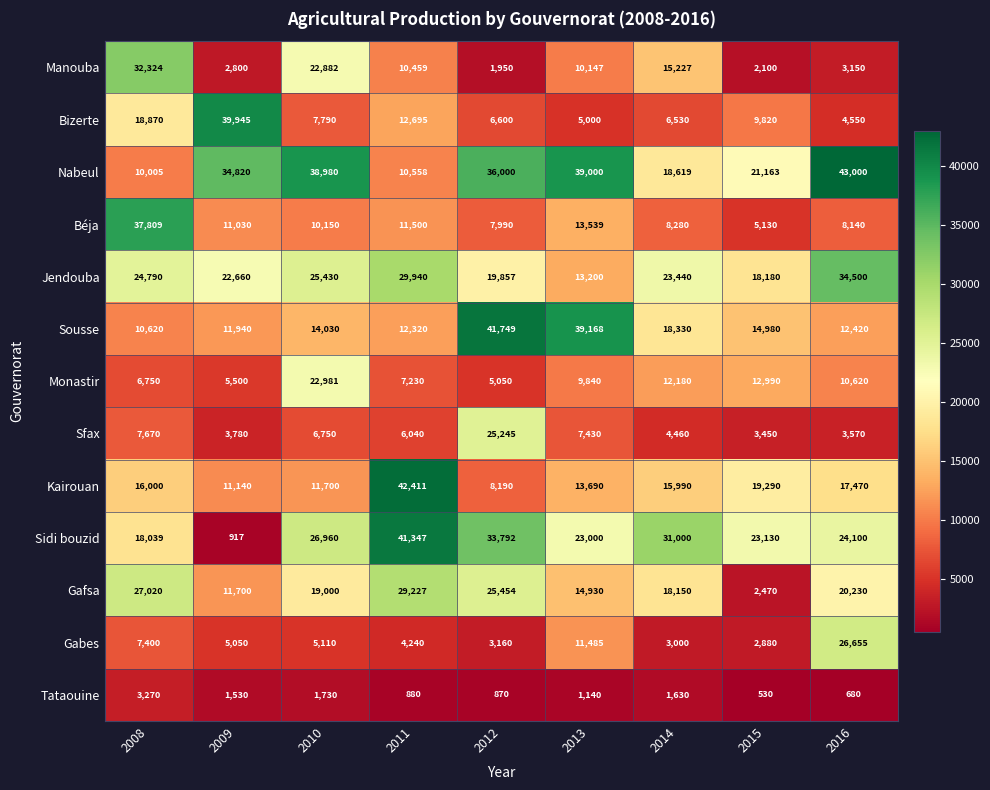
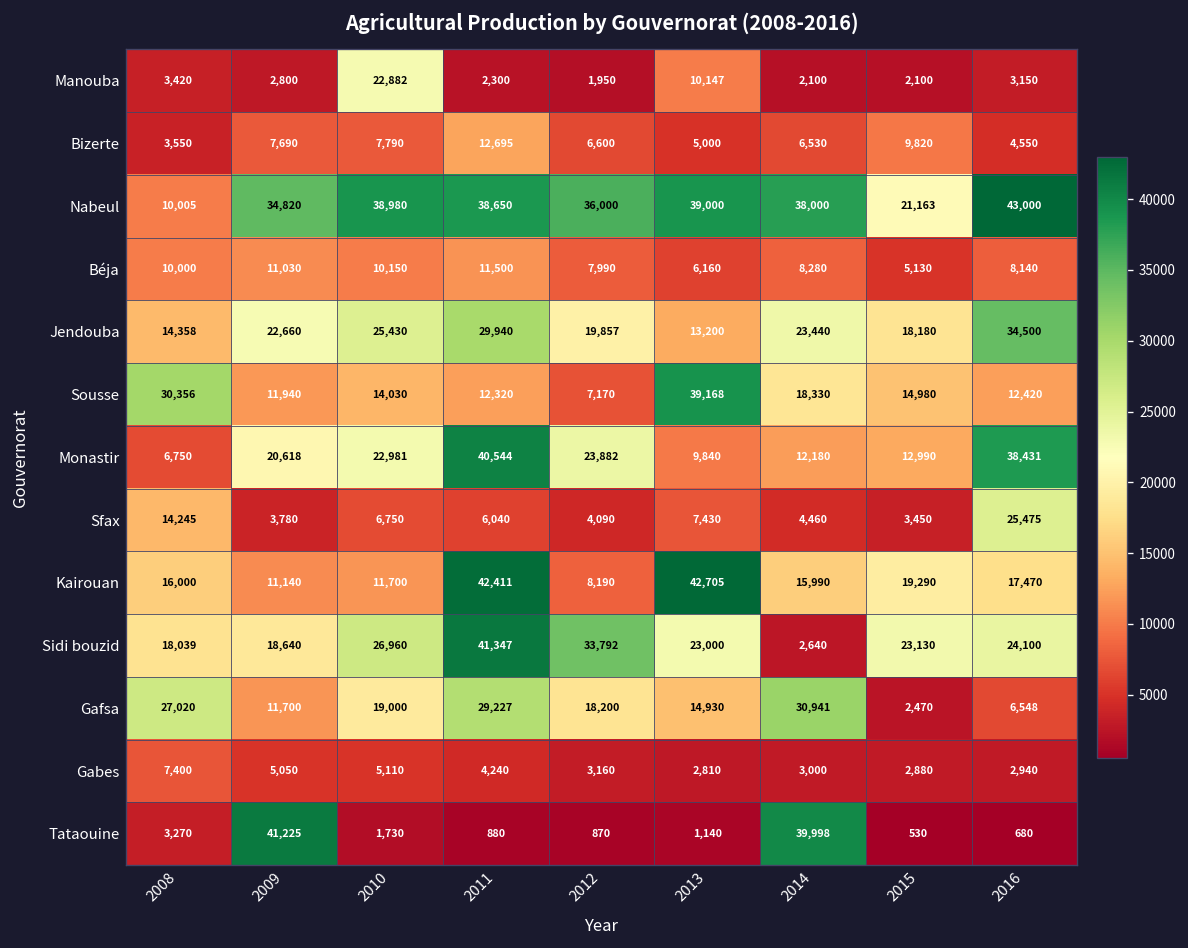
  {
    "Manouba": {
-     "2008": "32,324",
+     "2008": "3,420",
      "2009": "2,800",
      "2010": "22,882",
-     "2011": "10,459",
+     "2011": "2,300",
      "2012": "1,950",
      "2013": "10,147",
-     "2014": "15,227",
+     "2014": "2,100",
      "2015": "2,100",
      "2016": "3,150"
    },
    "Bizerte": {
-     "2008": "18,870",
-     "2009": "39,945",
+     "2008": "3,550",
+     "2009": "7,690",
      "2010": "7,790",
      "2011": "12,695",
      "2012": "6,600",
      "2013": "5,000",
      "2014": "6,530",
      "2015": "9,820",
      "2016": "4,550"
    },
    "Nabeul": {
      "2008": "10,005",
      "2009": "34,820",
      "2010": "38,980",
-     "2011": "10,558",
+     "2011": "38,650",
      "2012": "36,000",
      "2013": "39,000",
-     "2014": "18,619",
+     "2014": "38,000",
      "2015": "21,163",
      "2016": "43,000"
    },
    "Béja": {
-     "2008": "37,809",
+     "2008": "10,000",
      "2009": "11,030",
      "2010": "10,150",
      "2011": "11,500",
      "2012": "7,990",
-     "2013": "13,539",
+     "2013": "6,160",
      "2014": "8,280",
      "2015": "5,130",
      "2016": "8,140"
    },
    "Jendouba": {
-     "2008": "24,790",
+     "2008": "14,358",
      "2009": "22,660",
      "2010": "25,430",
      "2011": "29,940",
      "2012": "19,857",
      "2013": "13,200",
      "2014": "23,440",
      "2015": "18,180",
      "2016": "34,500"
    },
    "Sousse": {
-     "2008": "10,620",
+     "2008": "30,356",
      "2009": "11,940",
      "2010": "14,030",
      "2011": "12,320",
-     "2012": "41,749",
+     "2012": "7,170",
      "2013": "39,168",
      "2014": "18,330",
      "2015": "14,980",
      "2016": "12,420"
    },
    "Monastir": {
      "2008": "6,750",
-     "2009": "5,500",
+     "2009": "20,618",
      "2010": "22,981",
-     "2011": "7,230",
-     "2012": "5,050",
+     "2011": "40,544",
+     "2012": "23,882",
      "2013": "9,840",
      "2014": "12,180",
      "2015": "12,990",
-     "2016": "10,620"
+     "2016": "38,431"
    },
    "Sfax": {
-     "2008": "7,670",
+     "2008": "14,245",
      "2009": "3,780",
      "2010": "6,750",
      "2011": "6,040",
-     "2012": "25,245",
+     "2012": "4,090",
      "2013": "7,430",
      "2014": "4,460",
      "2015": "3,450",
-     "2016": "3,570"
+     "2016": "25,475"
    },
    "Kairouan": {
      "2008": "16,000",
      "2009": "11,140",
      "2010": "11,700",
      "2011": "42,411",
      "2012": "8,190",
-     "2013": "13,690",
+     "2013": "42,705",
      "2014": "15,990",
      "2015": "19,290",
      "2016": "17,470"
    },
    "Sidi bouzid": {
      "2008": "18,039",
-     "2009": "917",
+     "2009": "18,640",
      "2010": "26,960",
      "2011": "41,347",
      "2012": "33,792",
      "2013": "23,000",
-     "2014": "31,000",
+     "2014": "2,640",
      "2015": "23,130",
      "2016": "24,100"
    },
    "Gafsa": {
      "2008": "27,020",
      "2009": "11,700",
      "2010": "19,000",
      "2011": "29,227",
-     "2012": "25,454",
+     "2012": "18,200",
      "2013": "14,930",
-     "2014": "18,150",
+     "2014": "30,941",
      "2015": "2,470",
-     "2016": "20,230"
+     "2016": "6,548"
    },
    "Gabes": {
      "2008": "7,400",
      "2009": "5,050",
      "2010": "5,110",
      "2011": "4,240",
      "2012": "3,160",
-     "2013": "11,485",
+     "2013": "2,810",
      "2014": "3,000",
      "2015": "2,880",
-     "2016": "26,655"
+     "2016": "2,940"
    },
    "Tataouine": {
      "2008": "3,270",
-     "2009": "1,530",
+     "2009": "41,225",
      "2010": "1,730",
      "2011": "880",
      "2012": "870",
      "2013": "1,140",
-     "2014": "1,630",
+     "2014": "39,998",
      "2015": "530",
      "2016": "680"
    }
  }
